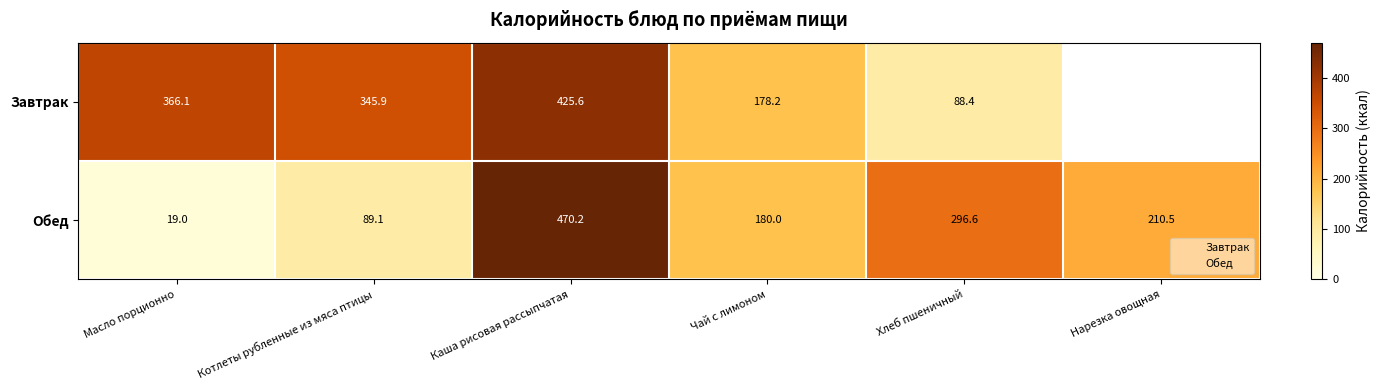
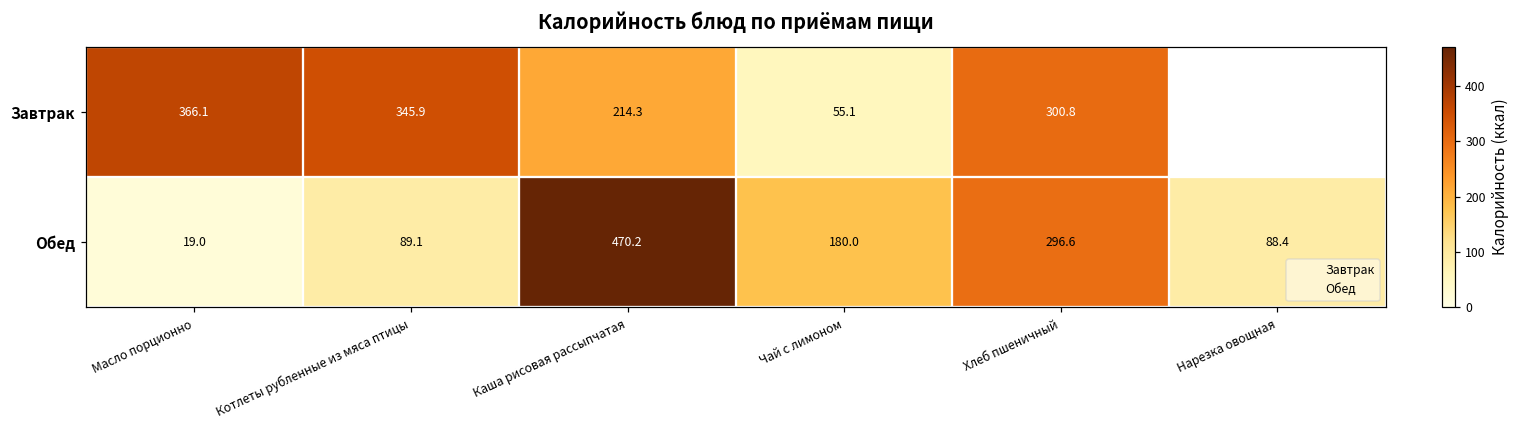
  {
    "Завтрак": {
      "Масло порционно": 366.1,
      "Котлеты рубленные из мяса птицы": 345.9,
-     "Каша рисовая рассыпчатая": 425.6,
-     "Чай с лимоном": 178.2,
-     "Хлеб пшеничный": 88.4
+     "Каша рисовая рассыпчатая": 214.3,
+     "Чай с лимоном": 55.1,
+     "Хлеб пшеничный": 300.8
    },
    "Обед": {
      "Масло порционно": 19.0,
      "Котлеты рубленные из мяса птицы": 89.1,
      "Каша рисовая рассыпчатая": 470.2,
      "Чай с лимоном": 180.0,
      "Хлеб пшеничный": 296.6,
-     "Нарезка овощная": 210.5
+     "Нарезка овощная": 88.4
    }
  }
